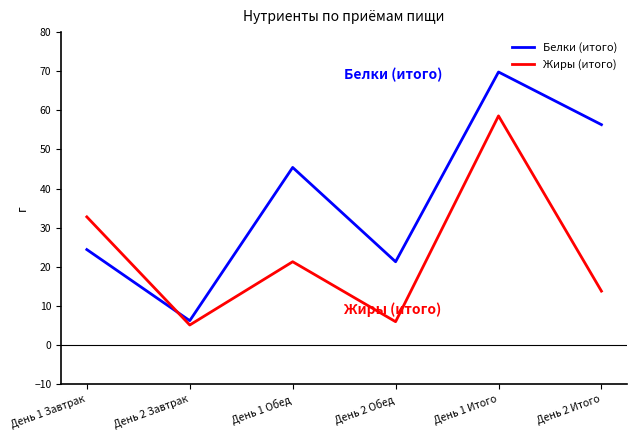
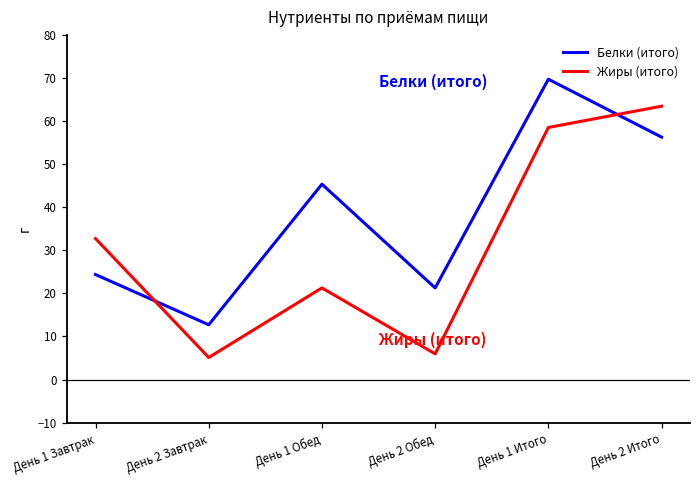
  {
    "Белки (итого)": {
      "День 1 Завтрак": 24,
-     "День 2 Завтрак": 6,
+     "День 2 Завтрак": 13,
      "День 1 Обед": 45,
      "День 2 Обед": 21,
      "День 1 Итого": 70,
      "День 2 Итого": 56
    },
    "Жиры (итого)": {
      "День 1 Завтрак": 33,
      "День 2 Завтрак": 5,
      "День 1 Обед": 21,
      "День 2 Обед": 6,
      "День 1 Итого": 59,
-     "День 2 Итого": 14
+     "День 2 Итого": 64
    }
  }
